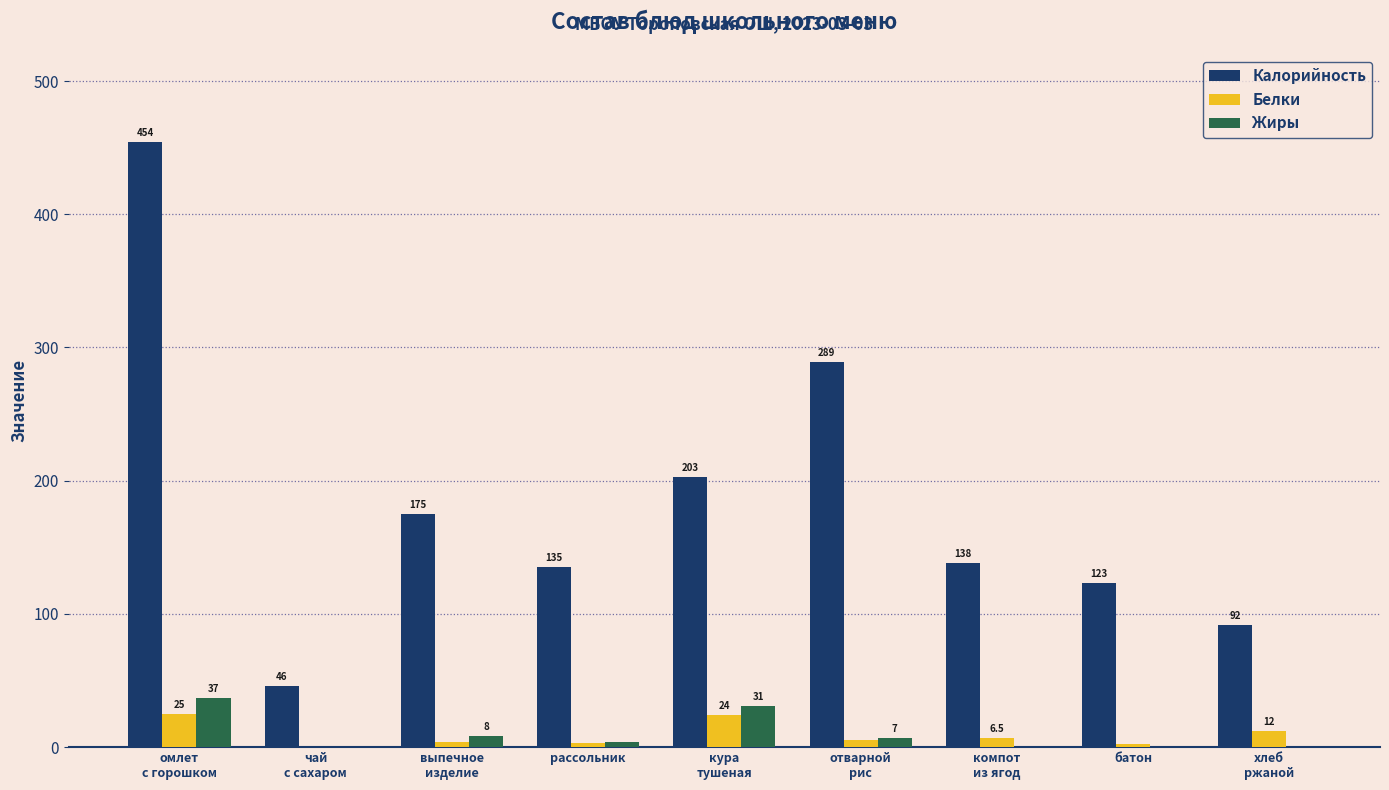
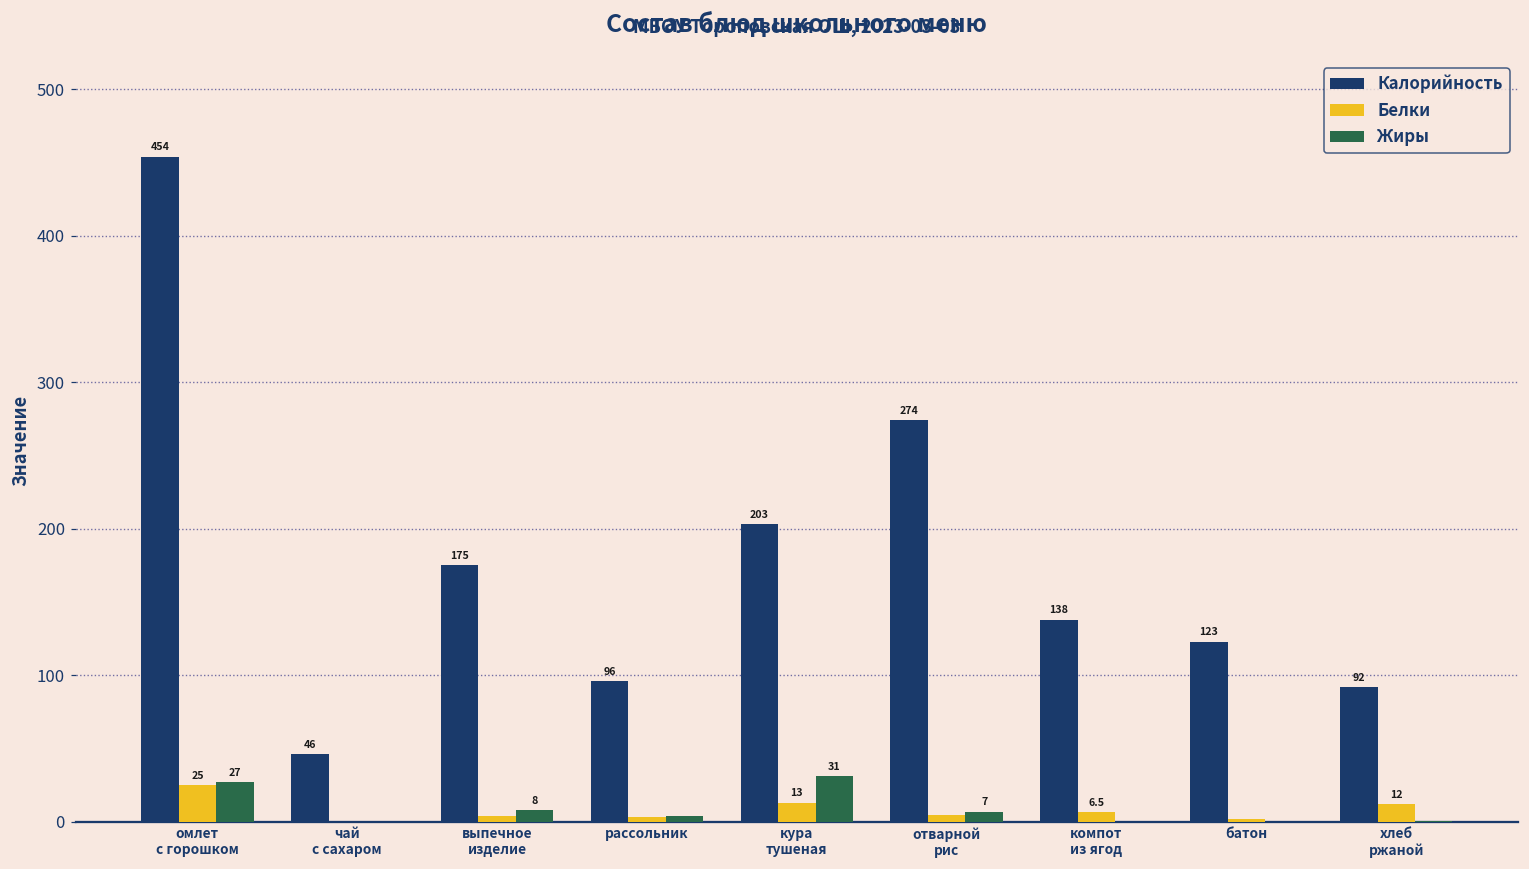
  {
    "Калорийность": {
      "омлет с горошком": 454,
      "чай с сахаром": 46,
      "выпечное изделие": 175,
-     "рассольник": 135,
+     "рассольник": 96,
      "кура тушеная": 203,
-     "отварной рис": 289,
+     "отварной рис": 274,
      "компот из ягод": 138,
      "батон": 123,
      "хлеб ржаной": 92
    },
    "Белки": {
      "омлет с горошком": 25,
-     "кура тушеная": 24,
+     "кура тушеная": 13,
      "компот из ягод": 6.5,
      "хлеб ржаной": 12
    },
    "Жиры": {
-     "омлет с горошком": 37,
+     "омлет с горошком": 27,
      "выпечное изделие": 8,
      "кура тушеная": 31,
      "отварной рис": 7
    }
  }
